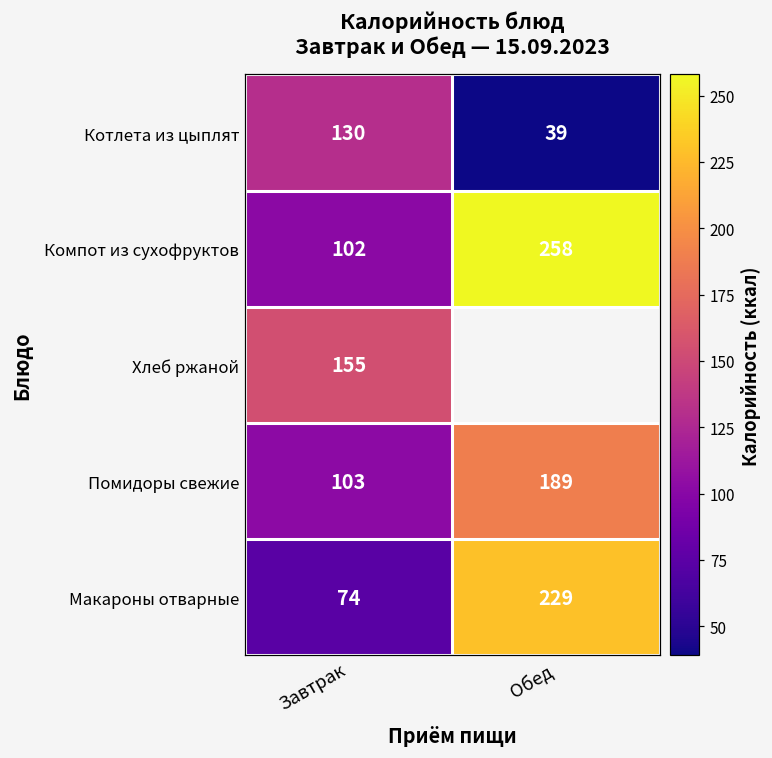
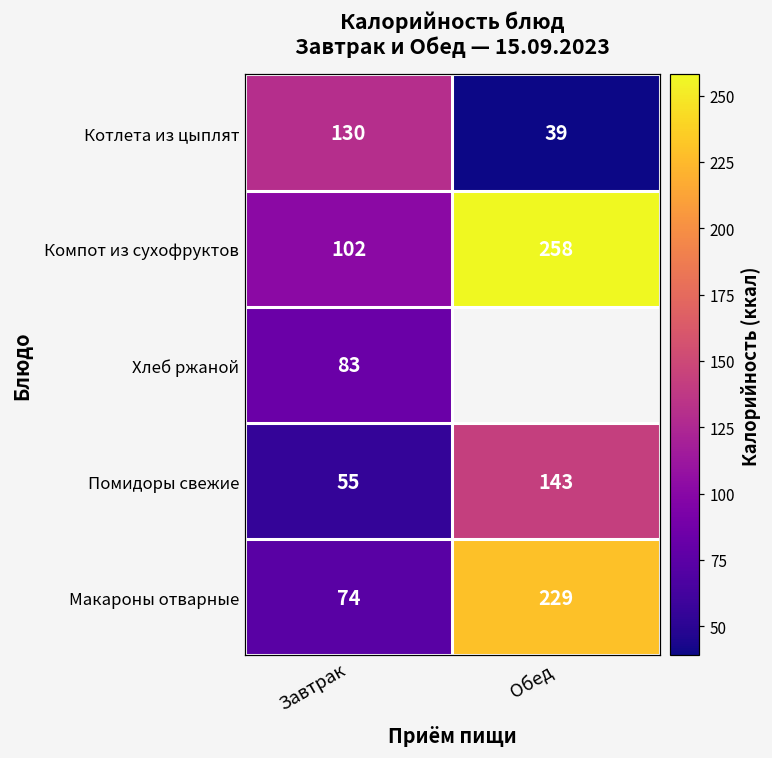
  {
    "Котлета из цыплят": {
      "Завтрак": 130,
      "Обед": 39
    },
    "Компот из сухофруктов": {
      "Завтрак": 102,
      "Обед": 258
    },
    "Хлеб ржаной": {
-     "Завтрак": 155
+     "Завтрак": 83
    },
    "Помидоры свежие": {
-     "Завтрак": 103,
-     "Обед": 189
+     "Завтрак": 55,
+     "Обед": 143
    },
    "Макароны отварные": {
      "Завтрак": 74,
      "Обед": 229
    }
  }
